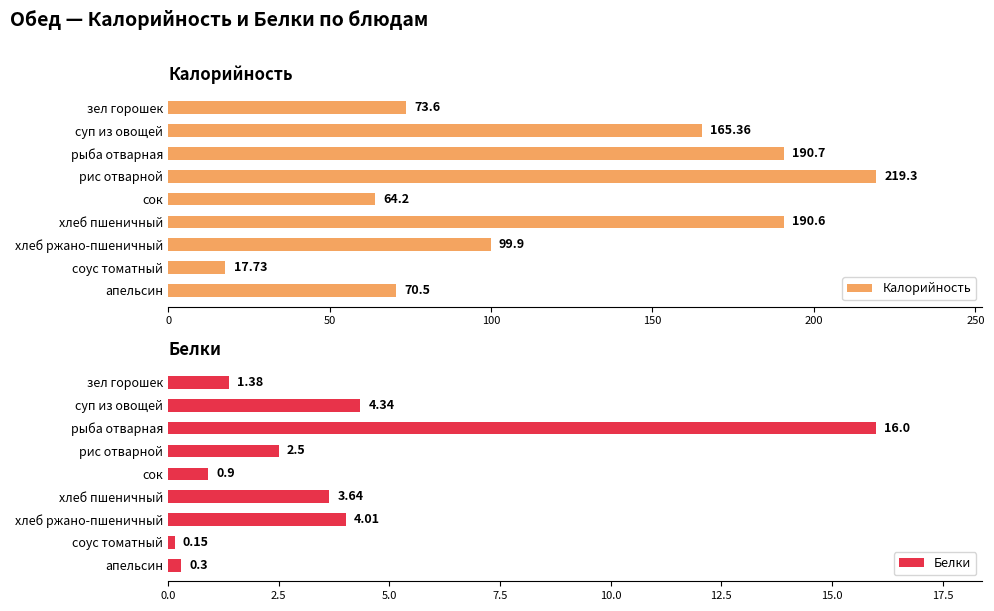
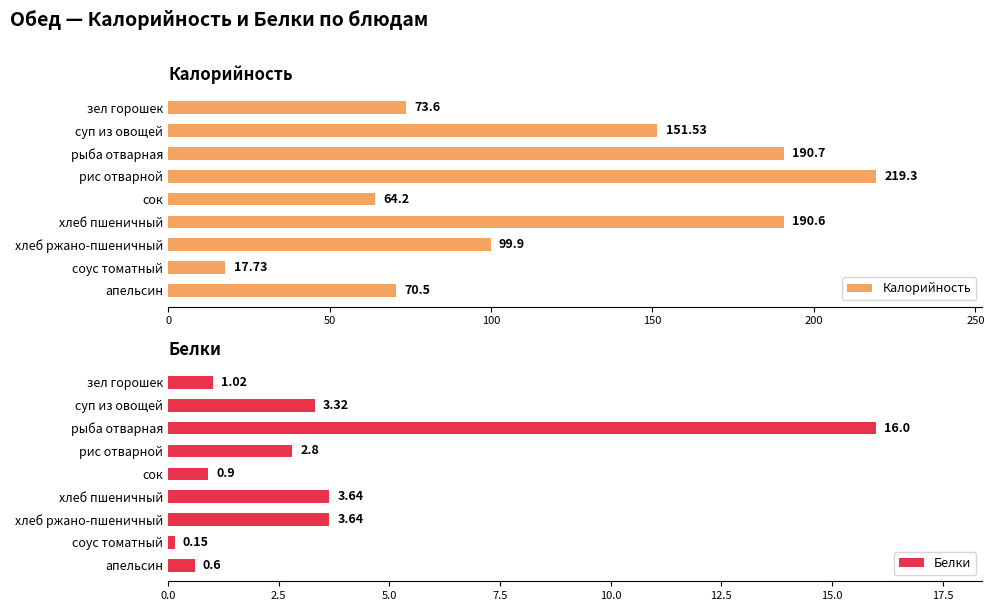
  {
    "Калорийность": {
      "зел горошек": 73.6,
-     "суп из овощей": 165.36,
+     "суп из овощей": 151.53,
      "рыба отварная": 190.7,
      "рис отварной": 219.3,
      "сок": 64.2,
      "хлеб пшеничный": 190.6,
      "хлеб ржано-пшеничный": 99.9,
      "соус томатный": 17.73,
      "апельсин": 70.5
    },
    "Белки": {
-     "зел горошек": 1.38,
-     "суп из овощей": 4.34,
+     "зел горошек": 1.02,
+     "суп из овощей": 3.32,
      "рыба отварная": 16.0,
-     "рис отварной": 2.5,
+     "рис отварной": 2.8,
      "сок": 0.9,
      "хлеб пшеничный": 3.64,
-     "хлеб ржано-пшеничный": 4.01,
+     "хлеб ржано-пшеничный": 3.64,
      "соус томатный": 0.15,
-     "апельсин": 0.3
+     "апельсин": 0.6
    }
  }
